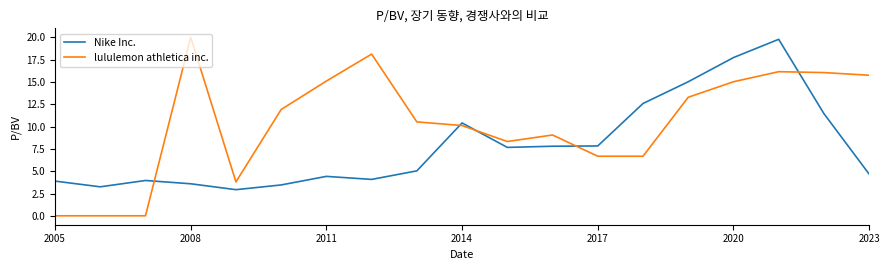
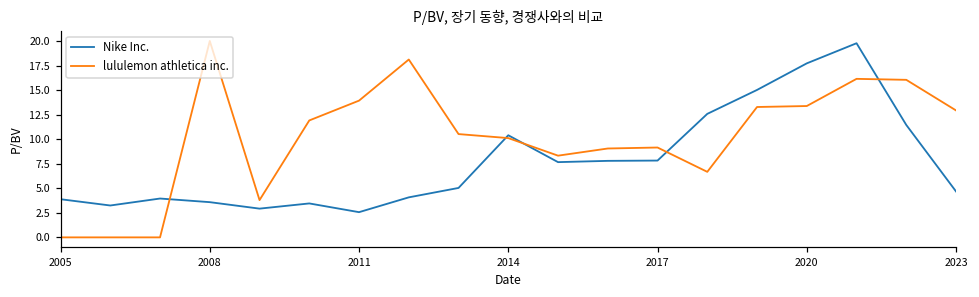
  {
    "Nike Inc.": {
      "2005": 4,
      "2008": 4,
-     "2011": 4,
+     "2011": 3,
      "2017": 8,
      "2020": 18,
      "2023": 5
    },
    "lululemon athletica inc.": {
      "2005": 0,
-     "2011": 15,
-     "2017": 7,
-     "2020": 15,
-     "2023": 16
+     "2011": 14,
+     "2017": 9,
+     "2020": 13,
+     "2023": 13
    }
  }
